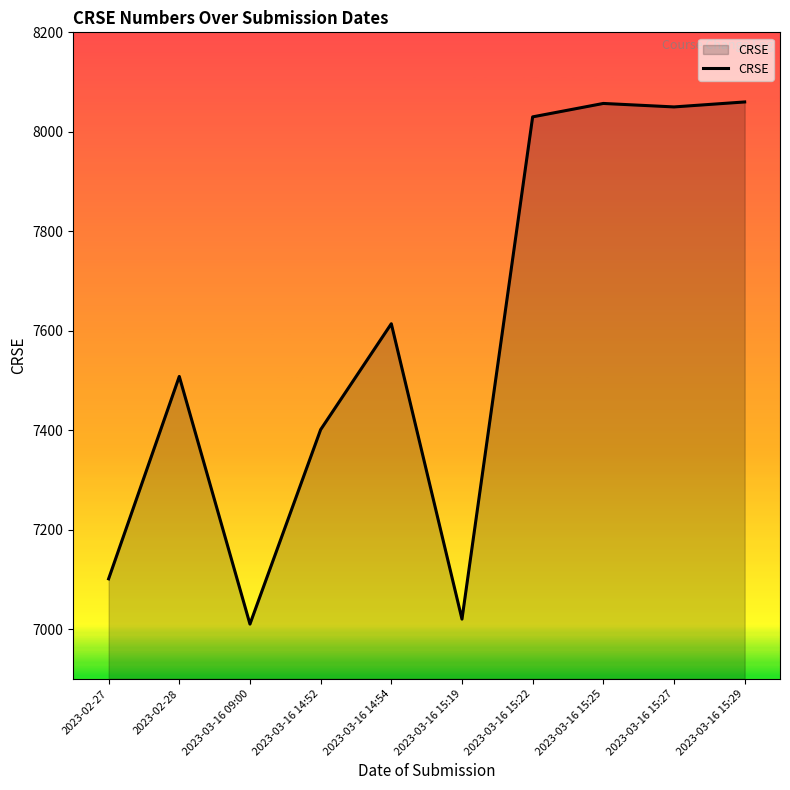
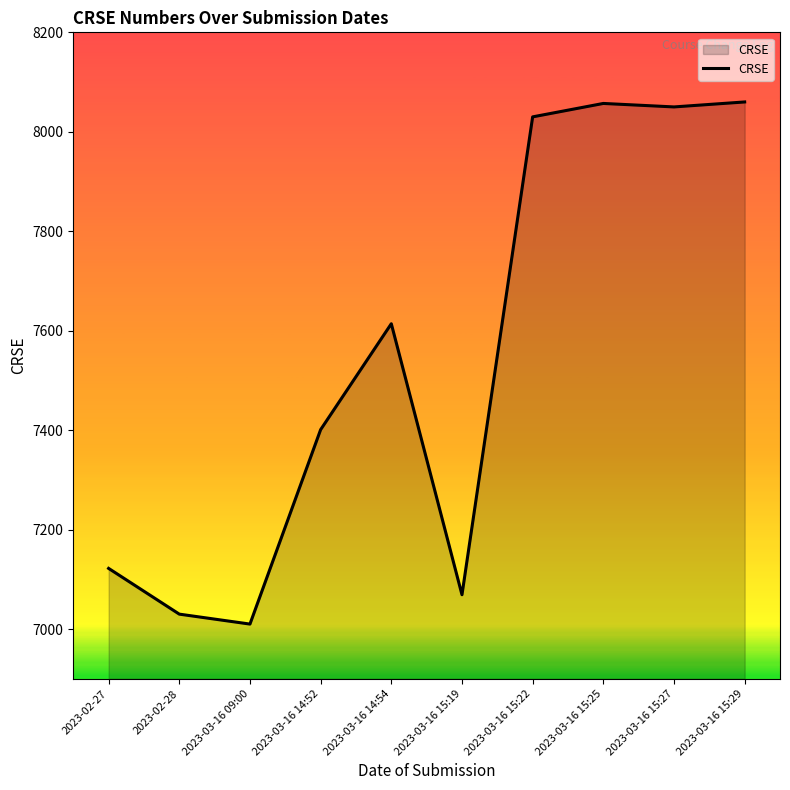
  {
-   "2023-02-27": 7100,
-   "2023-02-28": 7510,
+   "2023-02-27": 7120,
+   "2023-02-28": 7030,
    "2023-03-16 09:00": 7010,
    "2023-03-16 14:52": 7400,
    "2023-03-16 14:54": 7610,
-   "2023-03-16 15:19": 7020,
+   "2023-03-16 15:19": 7070,
    "2023-03-16 15:22": 8030,
    "2023-03-16 15:25": 8060,
    "2023-03-16 15:27": 8050,
    "2023-03-16 15:29": 8060
  }
